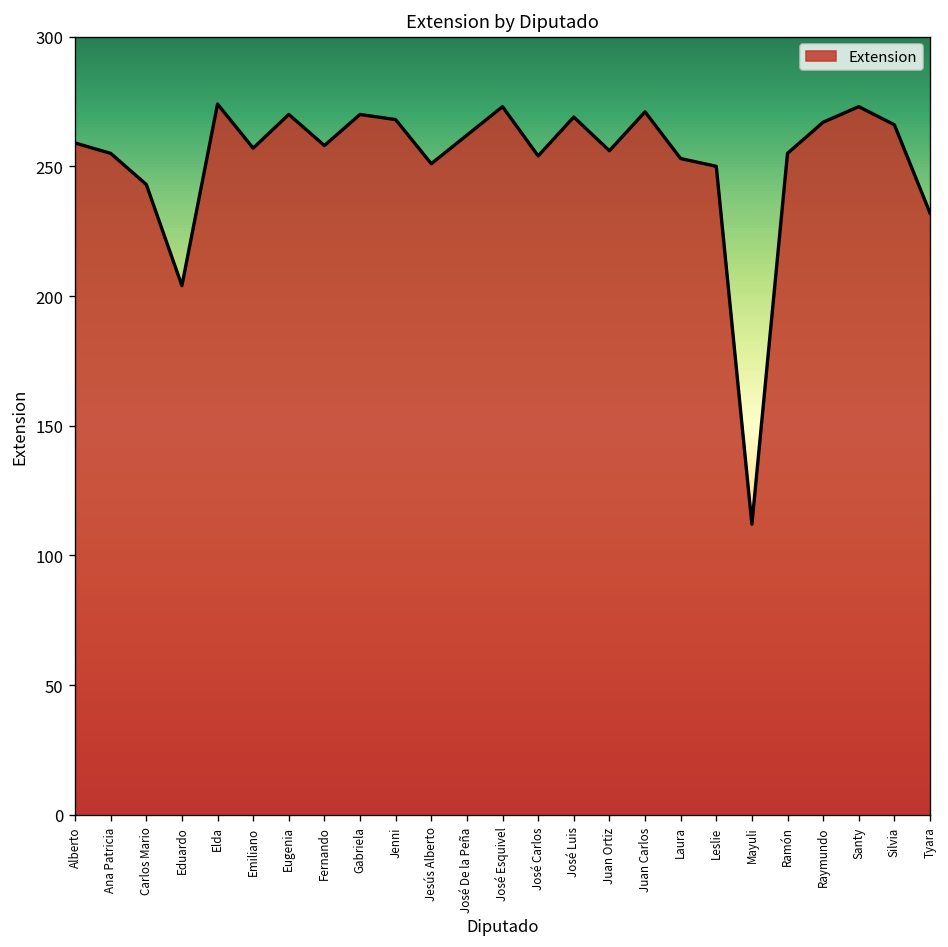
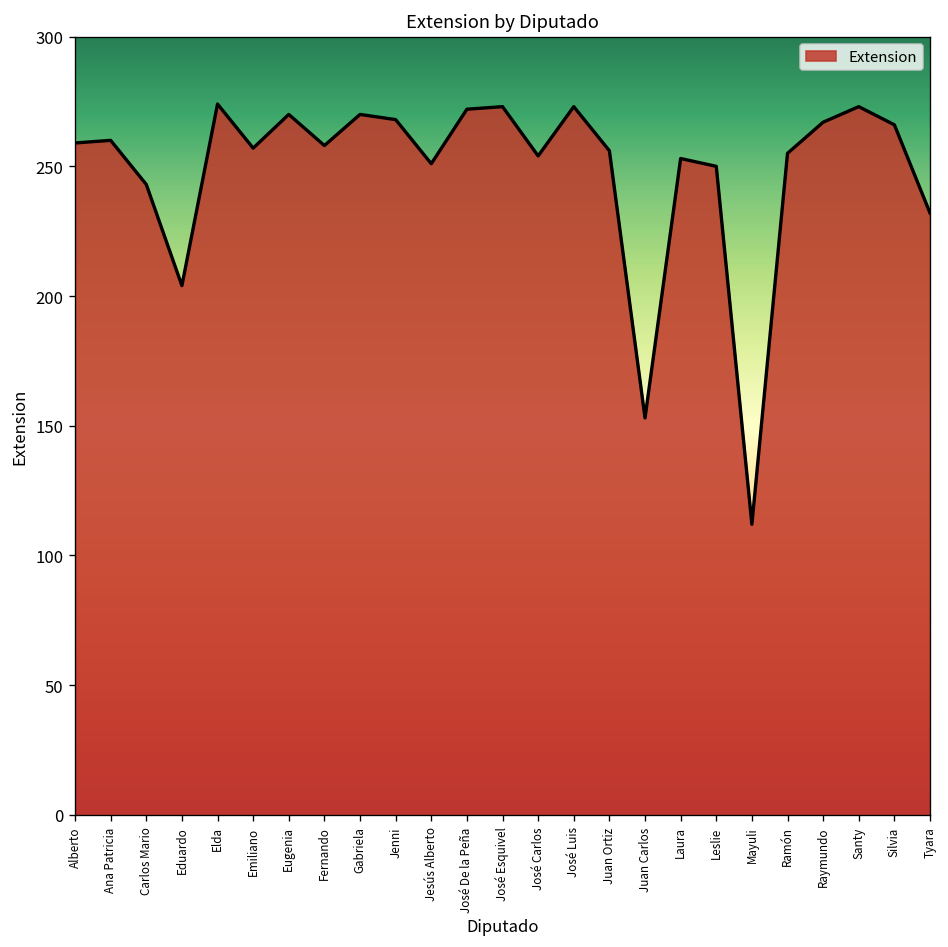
  {
    "Alberto": 259,
-   "Ana Patricia": 255,
+   "Ana Patricia": 260,
    "Carlos Mario": 243,
    "Eduardo": 204,
    "Elda": 274,
    "Emiliano": 257,
    "Eugenia": 270,
    "Fernando": 258,
    "Gabriela": 270,
    "Jenni": 268,
    "Jesús Alberto": 251,
-   "José De la Peña": 262,
+   "José De la Peña": 272,
    "José Esquivel": 273,
    "José Carlos": 254,
-   "José Luis": 269,
+   "José Luis": 273,
    "Juan Ortiz": 256,
-   "Juan Carlos": 271,
+   "Juan Carlos": 153,
    "Laura": 253,
    "Leslie": 250,
    "Mayuli": 112,
    "Ramón": 255,
    "Raymundo": 267,
    "Santy": 273,
    "Silvia": 266,
    "Tyara": 232
  }
